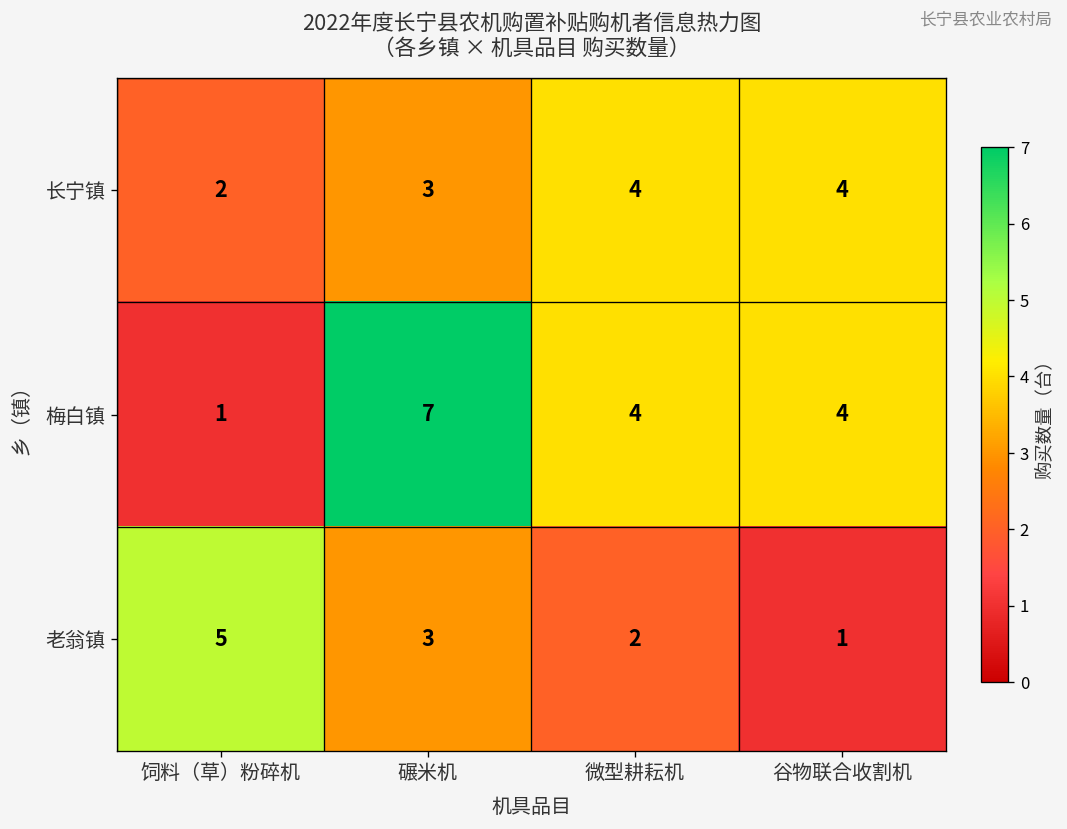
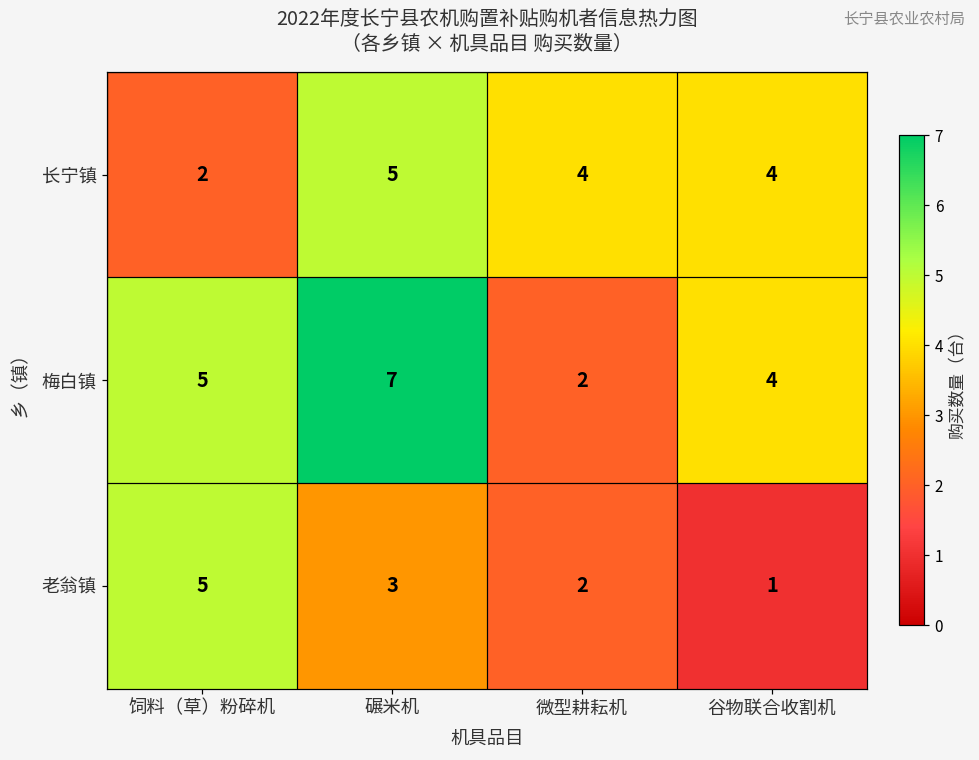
  {
    "长宁镇": {
      "饲料（草）粉碎机": 2,
-     "碾米机": 3,
+     "碾米机": 5,
      "微型耕耘机": 4,
      "谷物联合收割机": 4
    },
    "梅白镇": {
-     "饲料（草）粉碎机": 1,
+     "饲料（草）粉碎机": 5,
      "碾米机": 7,
-     "微型耕耘机": 4,
+     "微型耕耘机": 2,
      "谷物联合收割机": 4
    },
    "老翁镇": {
      "饲料（草）粉碎机": 5,
      "碾米机": 3,
      "微型耕耘机": 2,
      "谷物联合收割机": 1
    }
  }
